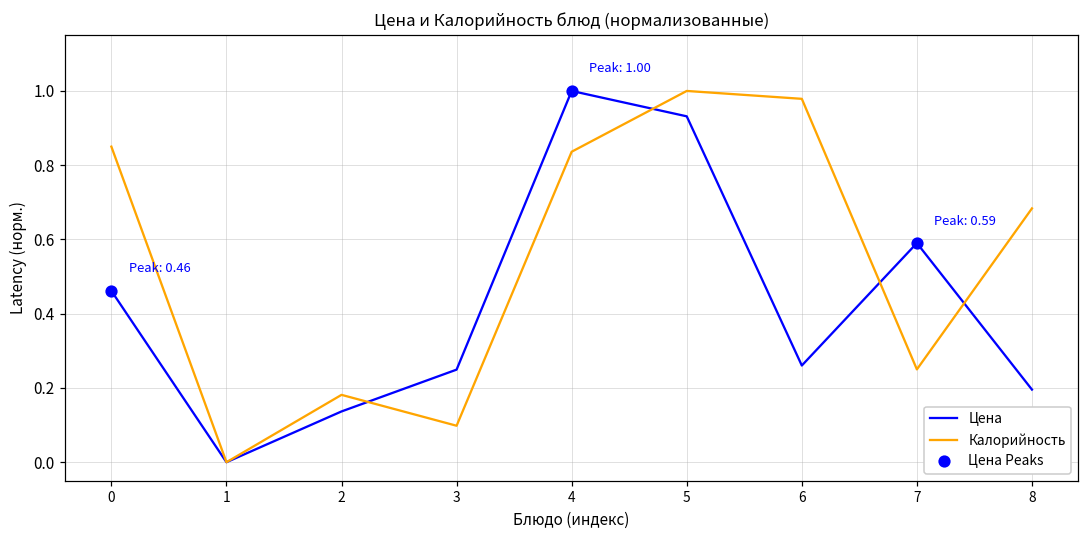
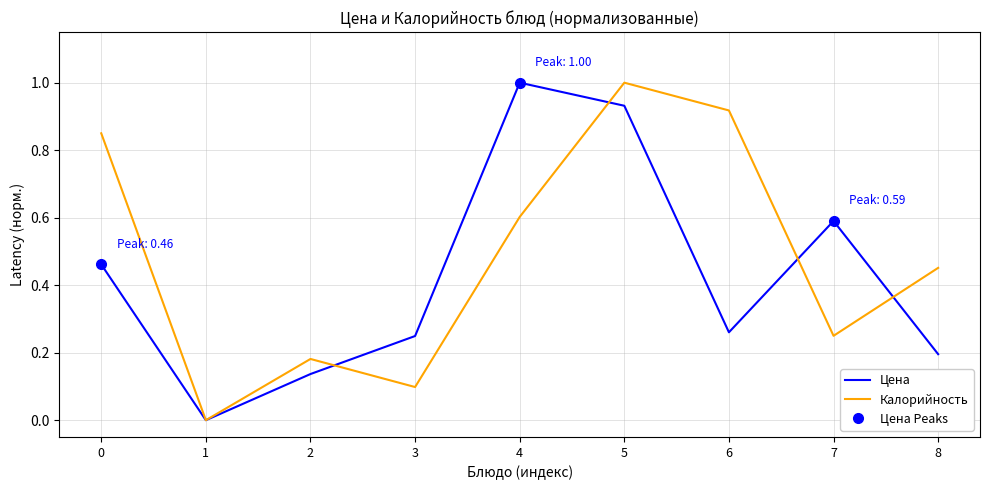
  {
    "Калорийность": {
      "0": 0.85,
      "2": 0.18,
      "3": 0.10,
-     "4": 0.84,
+     "4": 0.60,
      "5": 1.00,
-     "6": 0.98,
+     "6": 0.92,
      "7": 0.25,
-     "8": 0.68
+     "8": 0.45
    }
  }
